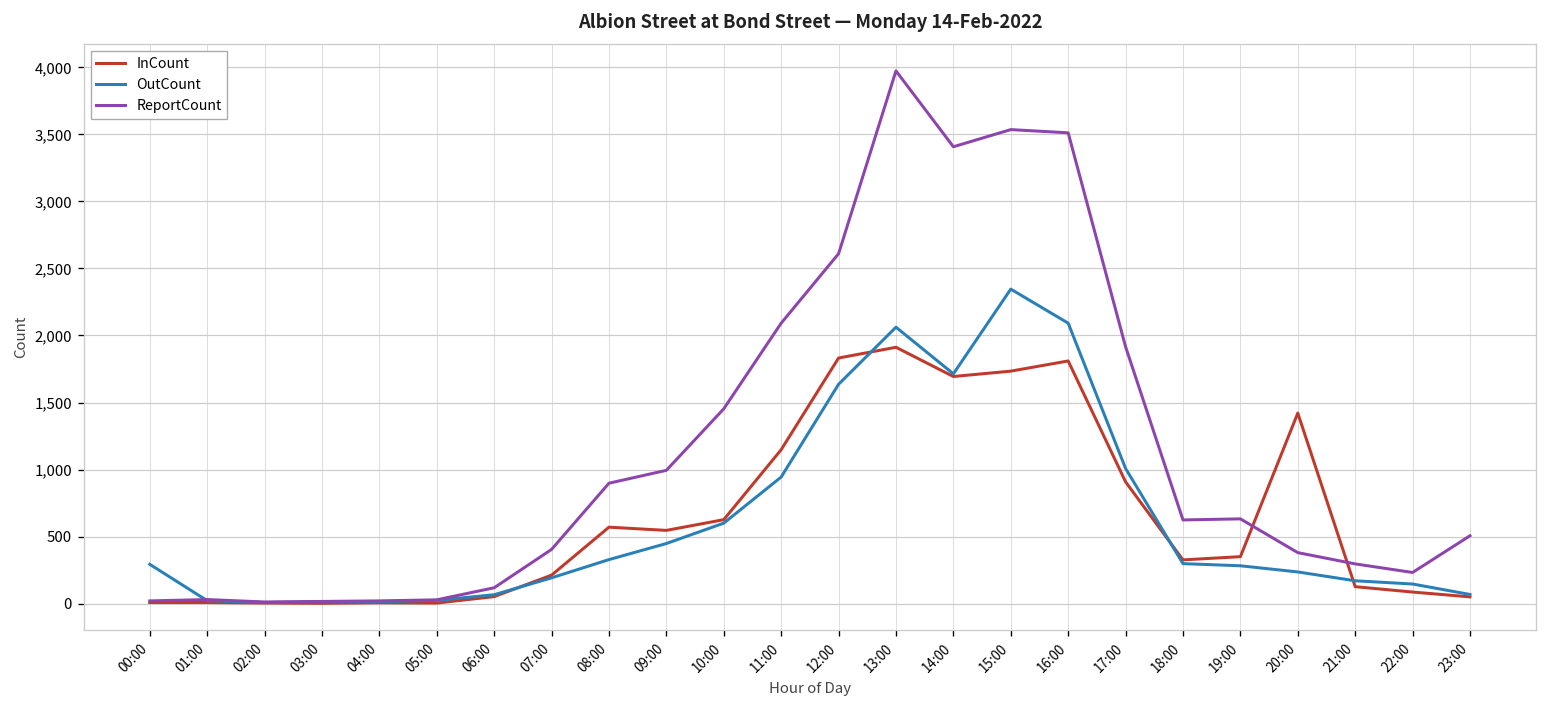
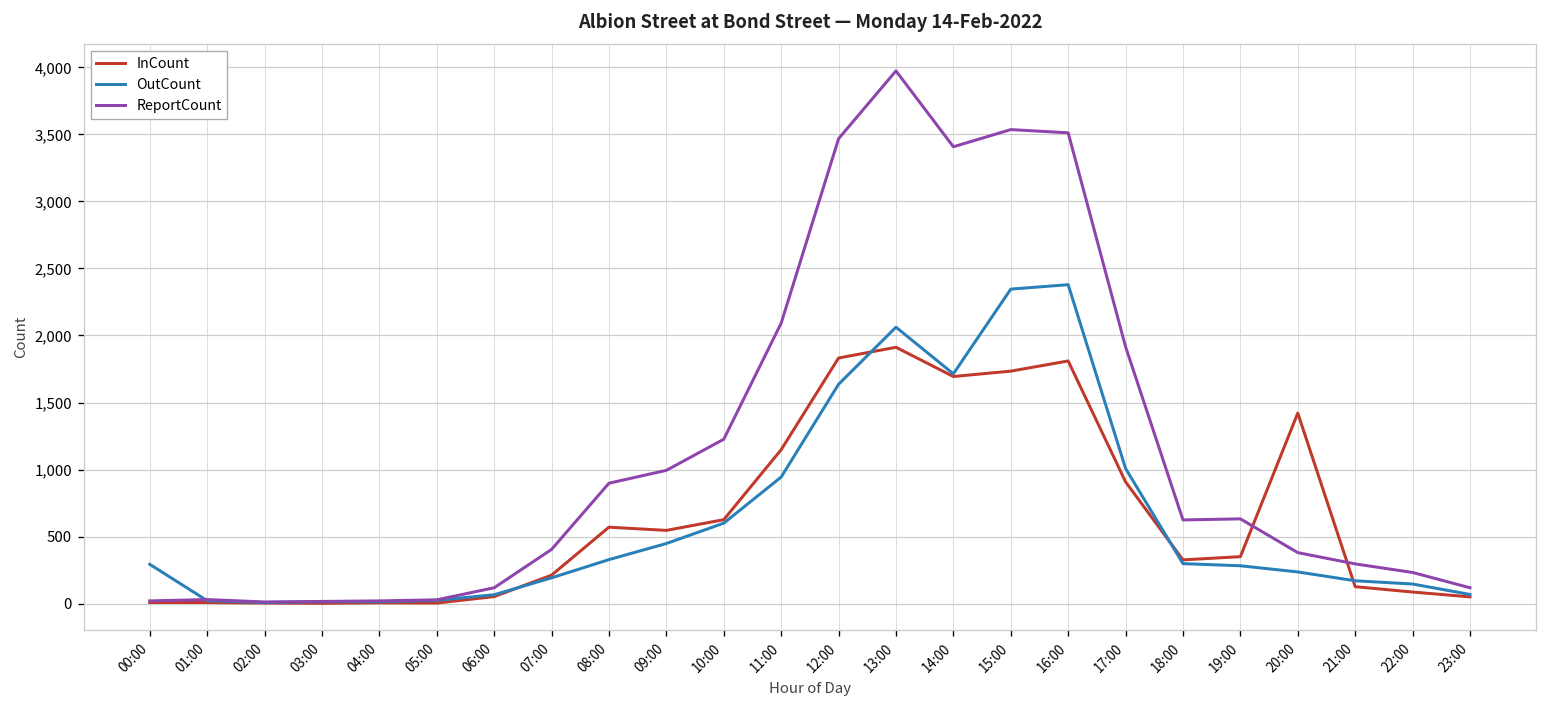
  {
    "InCount": {
      "08:00": "570",
      "09:00": "550",
      "10:00": "630",
      "11:00": "1,150",
      "12:00": "1,830",
      "13:00": "1,910",
      "15:00": "1,730",
      "16:00": "1,810",
      "17:00": "910",
      "18:00": "330",
      "19:00": "350",
      "20:00": "1,420",
      "21:00": "130",
      "22:00": "90"
    },
    "OutCount": {
      "00:00": "290",
      "08:00": "330",
      "09:00": "450",
      "10:00": "600",
      "11:00": "940",
      "12:00": "1,640",
      "13:00": "2,060",
      "15:00": "2,350",
-     "16:00": "2,090",
+     "16:00": "2,380",
      "17:00": "1,010",
      "18:00": "300",
      "19:00": "280",
      "20:00": "240",
      "21:00": "170",
      "22:00": "150"
    },
    "ReportCount": {
      "06:00": "120",
      "07:00": "400",
      "08:00": "900",
      "09:00": "990",
-     "10:00": "1,450",
+     "10:00": "1,230",
      "11:00": "2,090",
-     "12:00": "2,610",
+     "12:00": "3,470",
      "13:00": "3,970",
      "14:00": "3,410",
      "15:00": "3,540",
      "16:00": "3,510",
      "17:00": "1,920",
      "18:00": "620",
      "19:00": "630",
      "20:00": "380",
      "21:00": "300",
      "22:00": "230",
-     "23:00": "510"
+     "23:00": "120"
    }
  }
